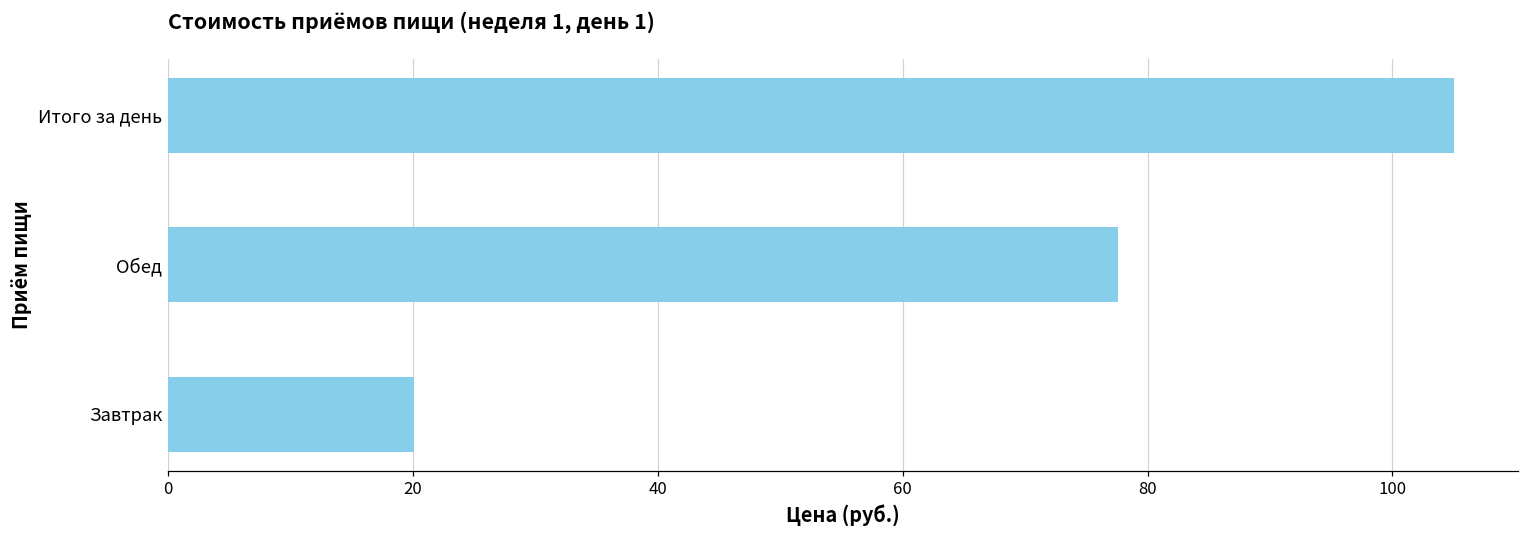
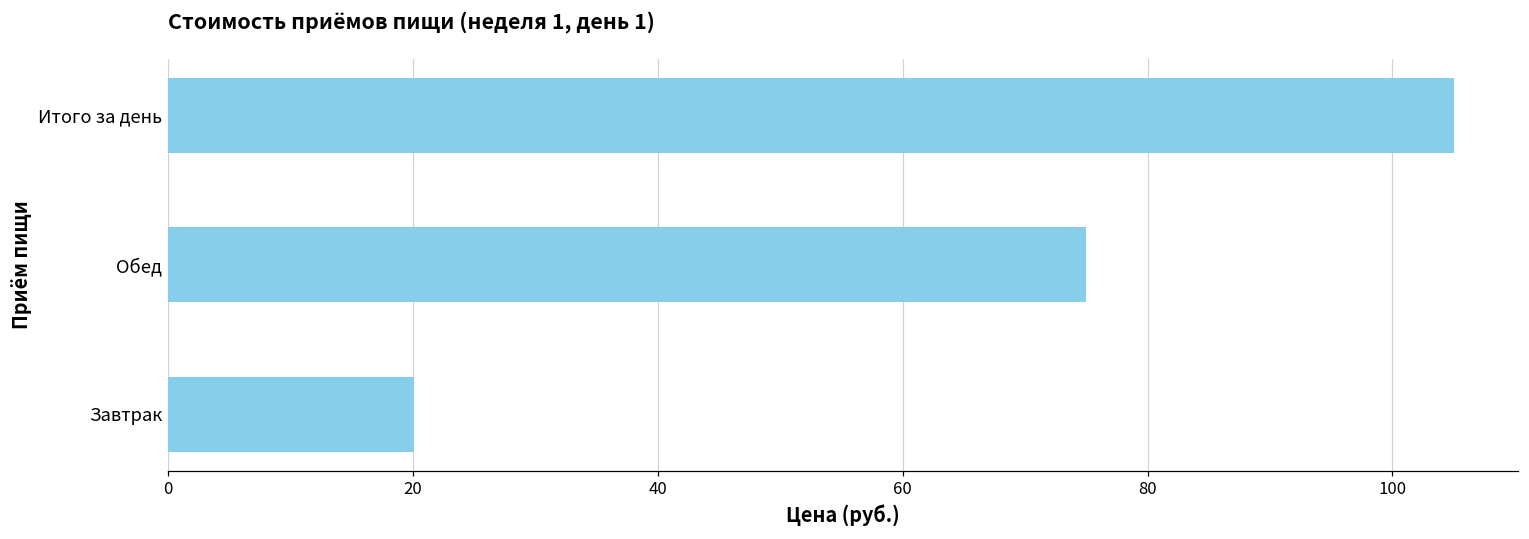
  {
    "Итого за день": 105.0,
-   "Обед": 77.6,
+   "Обед": 75.0,
    "Завтрак": 20.1
  }
